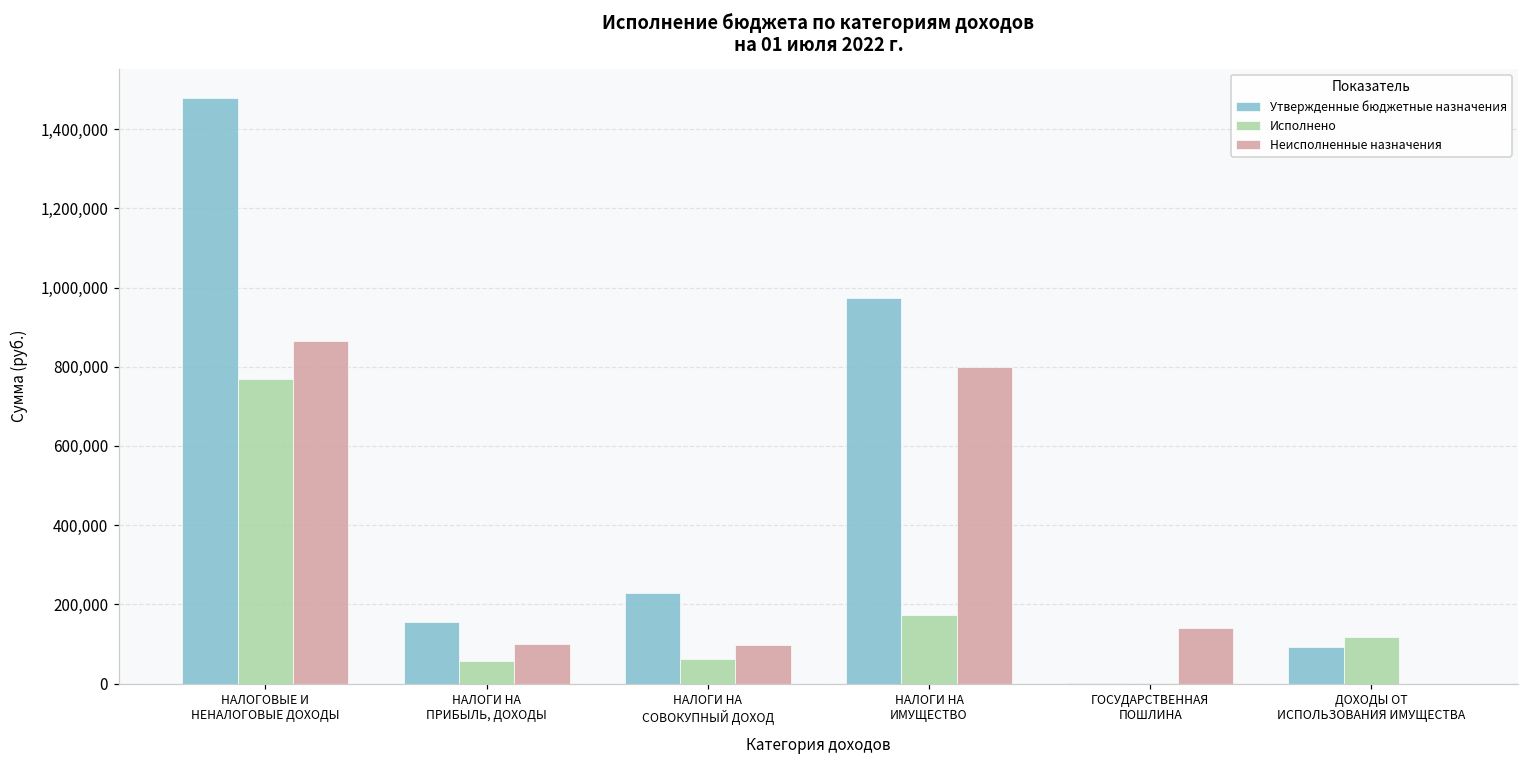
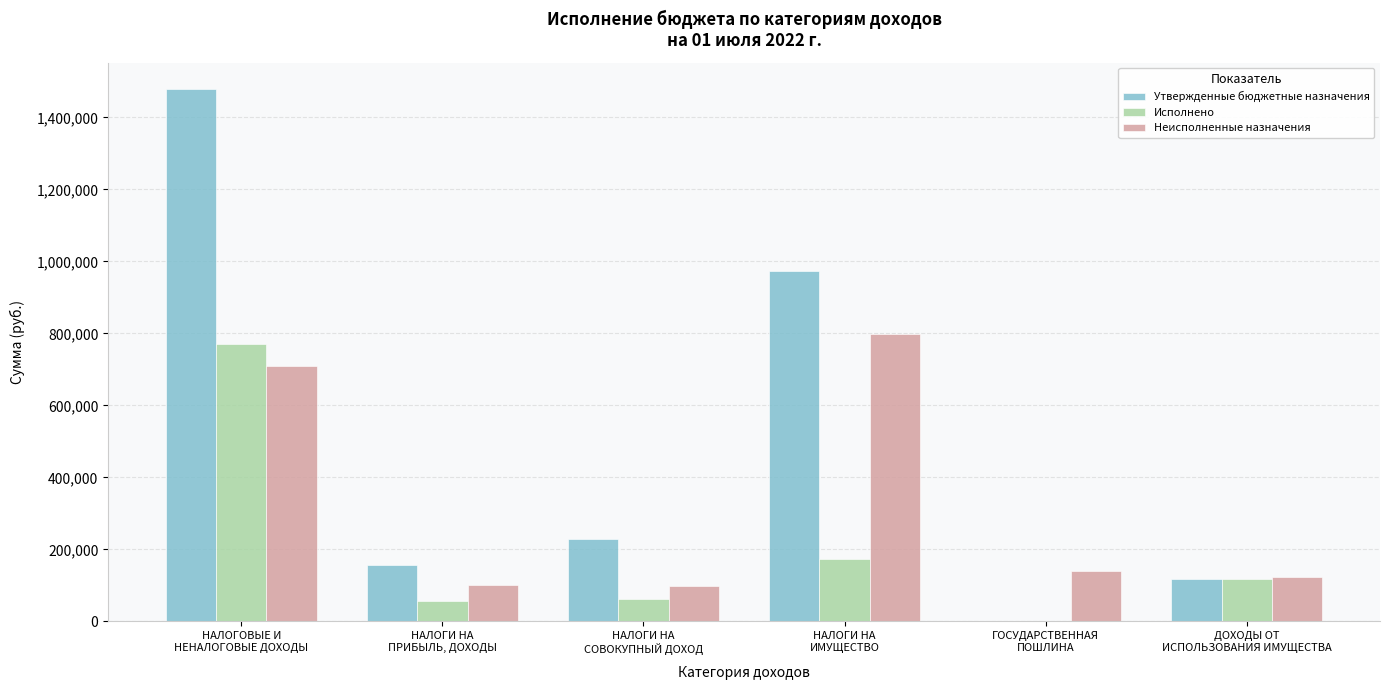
  {
    "Утвержденные бюджетные назначения": {
      "НАЛОГОВЫЕ И НЕНАЛОГОВЫЕ ДОХОДЫ": "1,480,000",
      "НАЛОГИ НА ПРИБЫЛЬ, ДОХОДЫ": "160,000",
      "НАЛОГИ НА СОВОКУПНЫЙ ДОХОД": "230,000",
      "НАЛОГИ НА ИМУЩЕСТВО": "970,000",
-     "ДОХОДЫ ОТ ИСПОЛЬЗОВАНИЯ ИМУЩЕСТВА": "90,000"
+     "ДОХОДЫ ОТ ИСПОЛЬЗОВАНИЯ ИМУЩЕСТВА": "120,000"
    },
    "Исполнено": {
      "НАЛОГОВЫЕ И НЕНАЛОГОВЫЕ ДОХОДЫ": "770,000",
      "НАЛОГИ НА ПРИБЫЛЬ, ДОХОДЫ": "60,000",
      "НАЛОГИ НА СОВОКУПНЫЙ ДОХОД": "60,000",
      "НАЛОГИ НА ИМУЩЕСТВО": "170,000",
      "ДОХОДЫ ОТ ИСПОЛЬЗОВАНИЯ ИМУЩЕСТВА": "120,000"
    },
    "Неисполненные назначения": {
-     "НАЛОГОВЫЕ И НЕНАЛОГОВЫЕ ДОХОДЫ": "860,000",
+     "НАЛОГОВЫЕ И НЕНАЛОГОВЫЕ ДОХОДЫ": "710,000",
      "НАЛОГИ НА ПРИБЫЛЬ, ДОХОДЫ": "100,000",
      "НАЛОГИ НА СОВОКУПНЫЙ ДОХОД": "100,000",
      "НАЛОГИ НА ИМУЩЕСТВО": "800,000",
      "ГОСУДАРСТВЕННАЯ ПОШЛИНА": "140,000",
-     "ДОХОДЫ ОТ ИСПОЛЬЗОВАНИЯ ИМУЩЕСТВА": "0"
+     "ДОХОДЫ ОТ ИСПОЛЬЗОВАНИЯ ИМУЩЕСТВА": "120,000"
    }
  }
